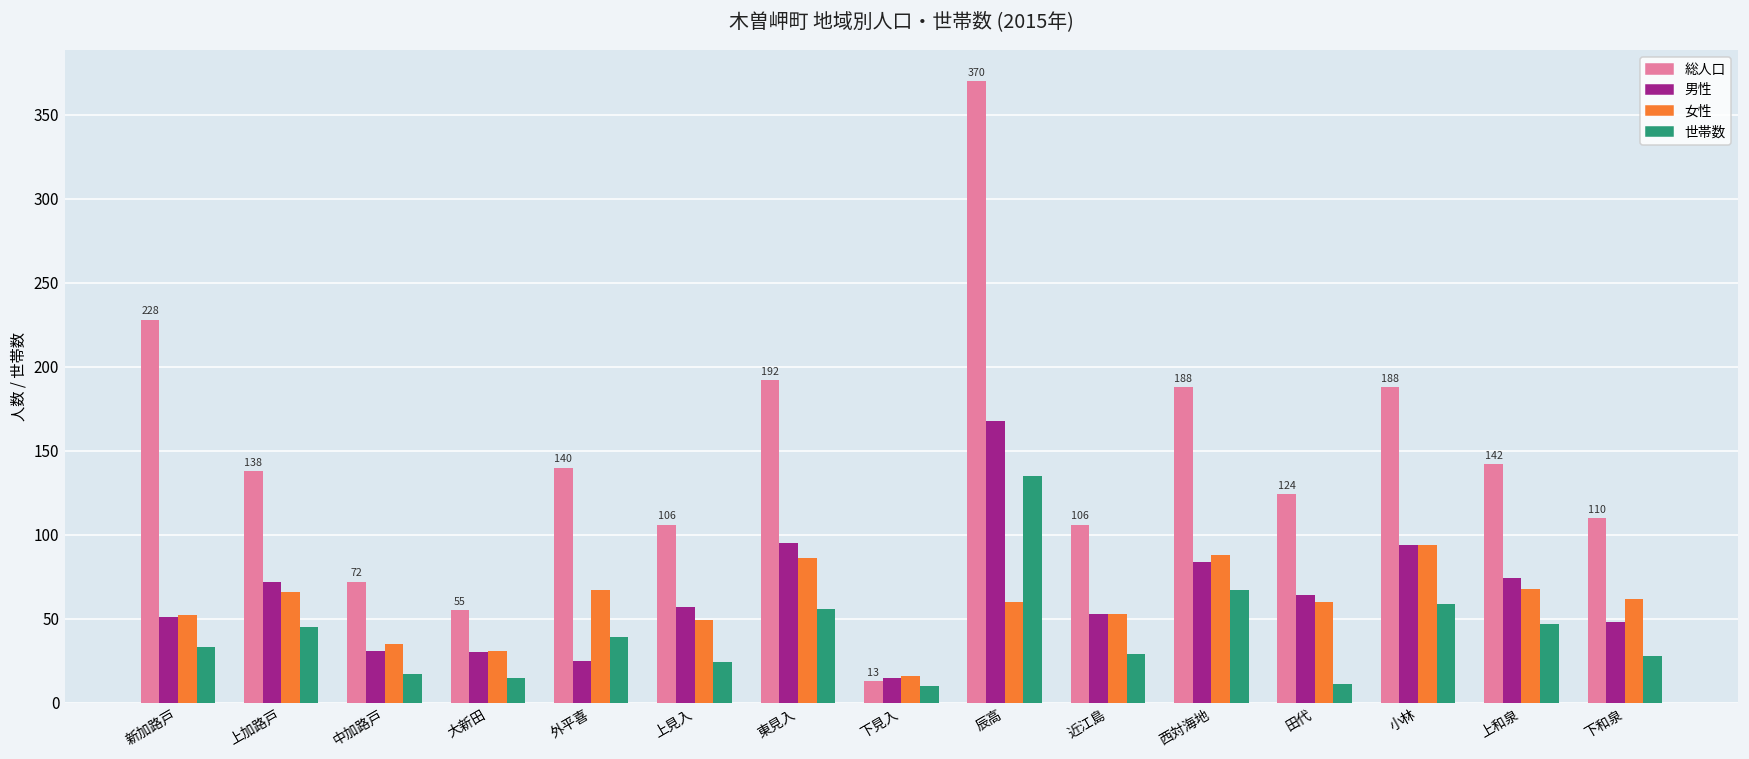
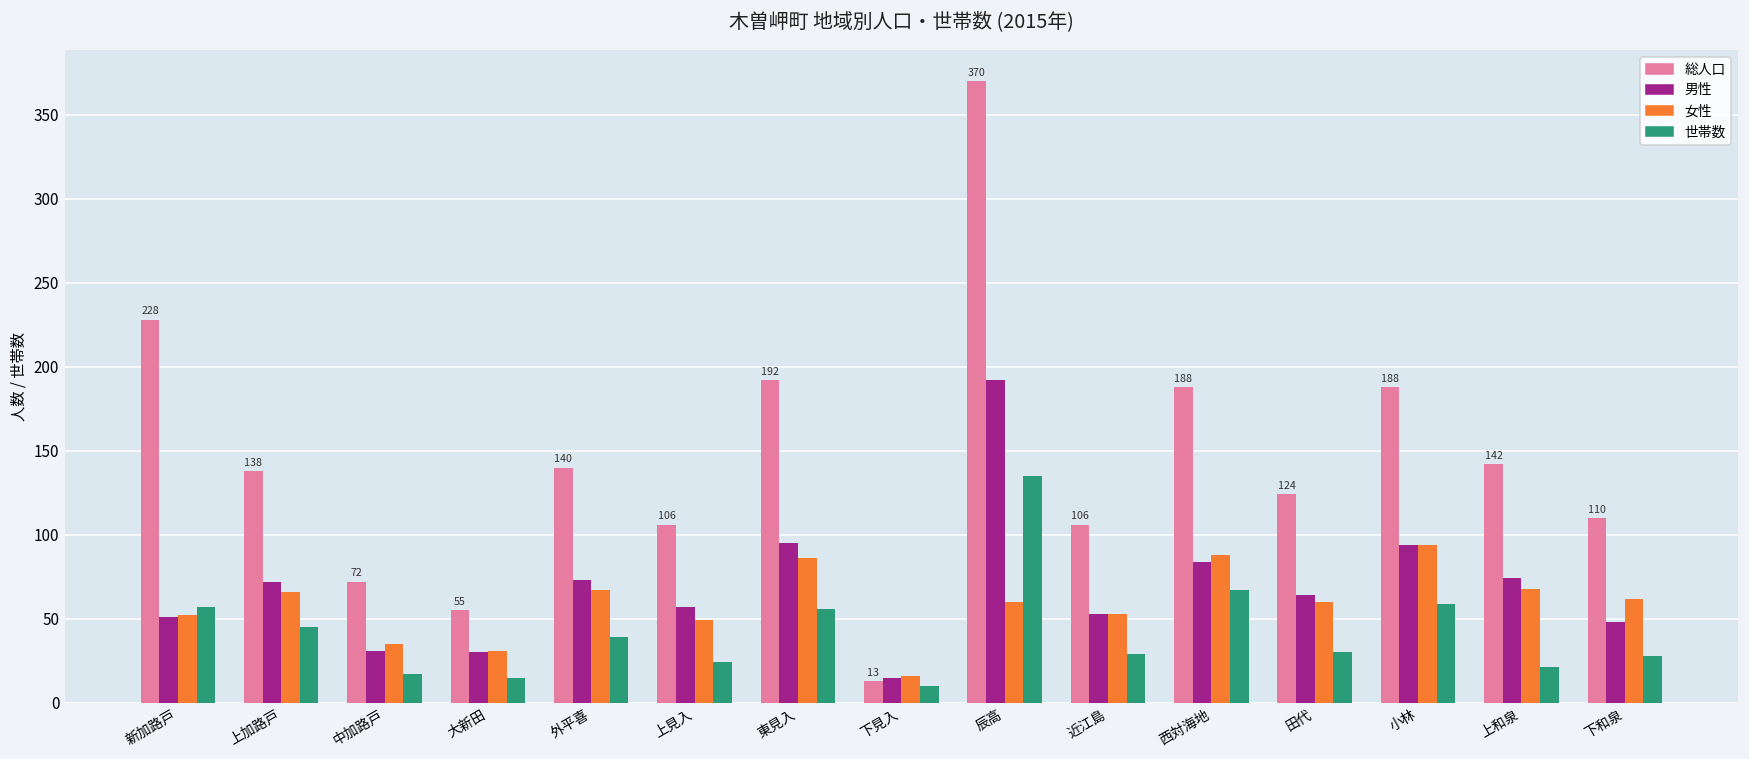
  {
    "総人口": {
      "新加路戸": 228,
      "上加路戸": 138,
      "中加路戸": 72,
      "大新田": 55,
      "外平喜": 140,
      "上見入": 106,
      "東見入": 192,
      "下見入": 13,
      "辰高": 370,
      "近江島": 106,
      "西対海地": 188,
      "田代": 124,
      "小林": 188,
      "上和泉": 142,
      "下和泉": 110
    },
    "男性": {
      "新加路戸": 51,
      "上加路戸": 72,
      "中加路戸": 31,
      "大新田": 30,
-     "外平喜": 25,
+     "外平喜": 73,
      "上見入": 57,
      "東見入": 95,
      "下見入": 15,
-     "辰高": 168,
+     "辰高": 192,
      "近江島": 53,
      "西対海地": 84,
      "田代": 64,
      "小林": 94,
      "上和泉": 74,
      "下和泉": 48
    },
    "女性": {
      "新加路戸": 52,
      "上加路戸": 66,
      "中加路戸": 35,
      "大新田": 31,
      "外平喜": 67,
      "上見入": 49,
      "東見入": 86,
      "下見入": 16,
      "辰高": 60,
      "近江島": 53,
      "西対海地": 88,
      "田代": 60,
      "小林": 94,
      "上和泉": 68,
      "下和泉": 62
    },
    "世帯数": {
-     "新加路戸": 33,
+     "新加路戸": 57,
      "上加路戸": 45,
      "中加路戸": 17,
      "大新田": 15,
      "外平喜": 39,
      "上見入": 24,
      "東見入": 56,
      "下見入": 10,
      "辰高": 135,
      "近江島": 29,
      "西対海地": 67,
-     "田代": 11,
+     "田代": 30,
      "小林": 59,
-     "上和泉": 47,
+     "上和泉": 21,
      "下和泉": 28
    }
  }
